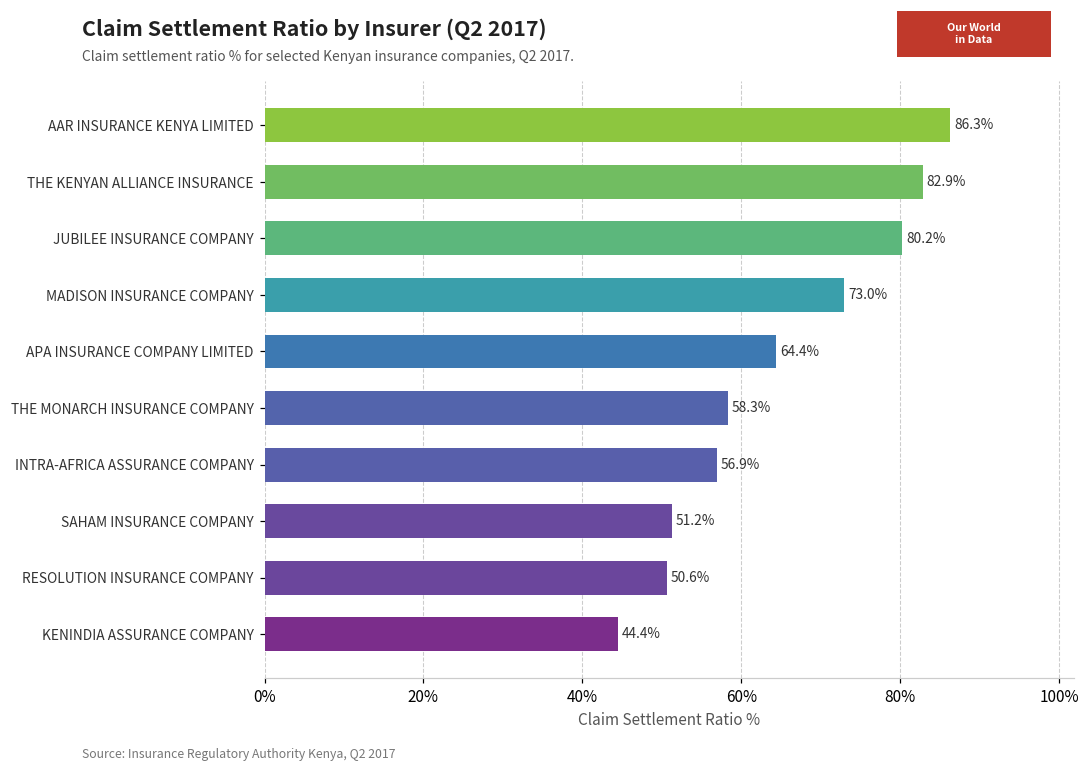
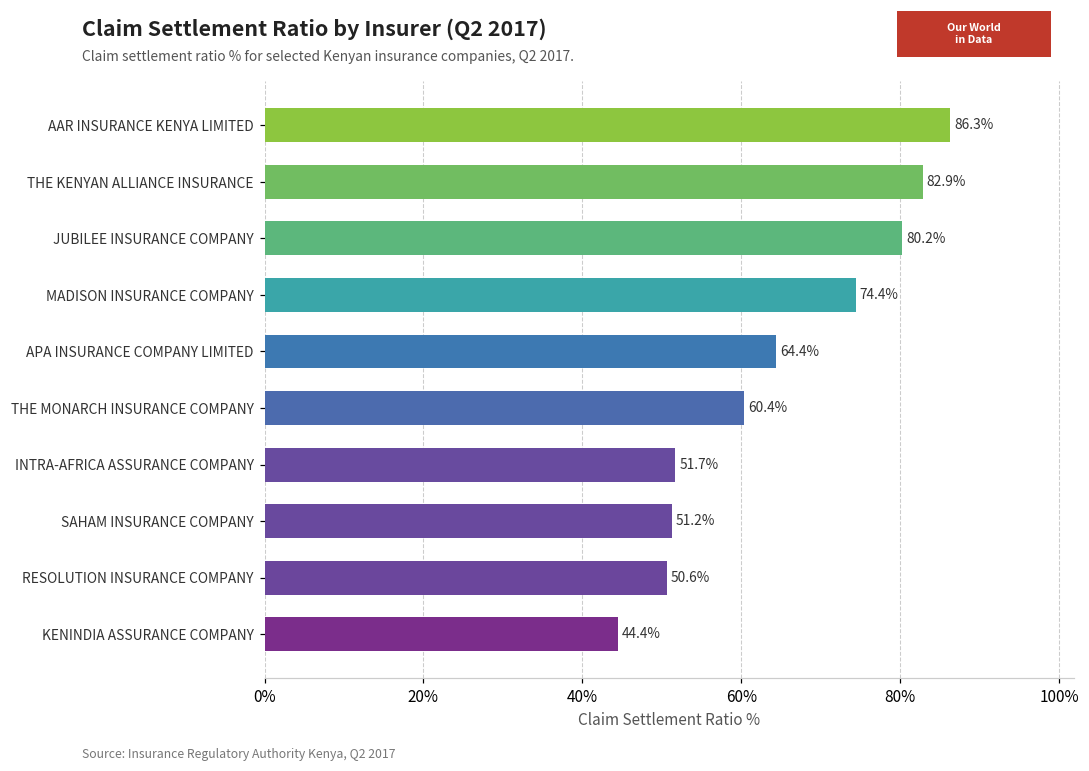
  {
    "AAR INSURANCE KENYA LIMITED": "86.3%",
    "THE KENYAN ALLIANCE INSURANCE": "82.9%",
    "JUBILEE INSURANCE COMPANY": "80.2%",
-   "MADISON INSURANCE COMPANY": "73.0%",
+   "MADISON INSURANCE COMPANY": "74.4%",
    "APA INSURANCE COMPANY LIMITED": "64.4%",
-   "THE MONARCH INSURANCE COMPANY": "58.3%",
-   "INTRA-AFRICA ASSURANCE COMPANY": "56.9%",
+   "THE MONARCH INSURANCE COMPANY": "60.4%",
+   "INTRA-AFRICA ASSURANCE COMPANY": "51.7%",
    "SAHAM INSURANCE COMPANY": "51.2%",
    "RESOLUTION INSURANCE COMPANY": "50.6%",
    "KENINDIA ASSURANCE COMPANY": "44.4%"
  }
